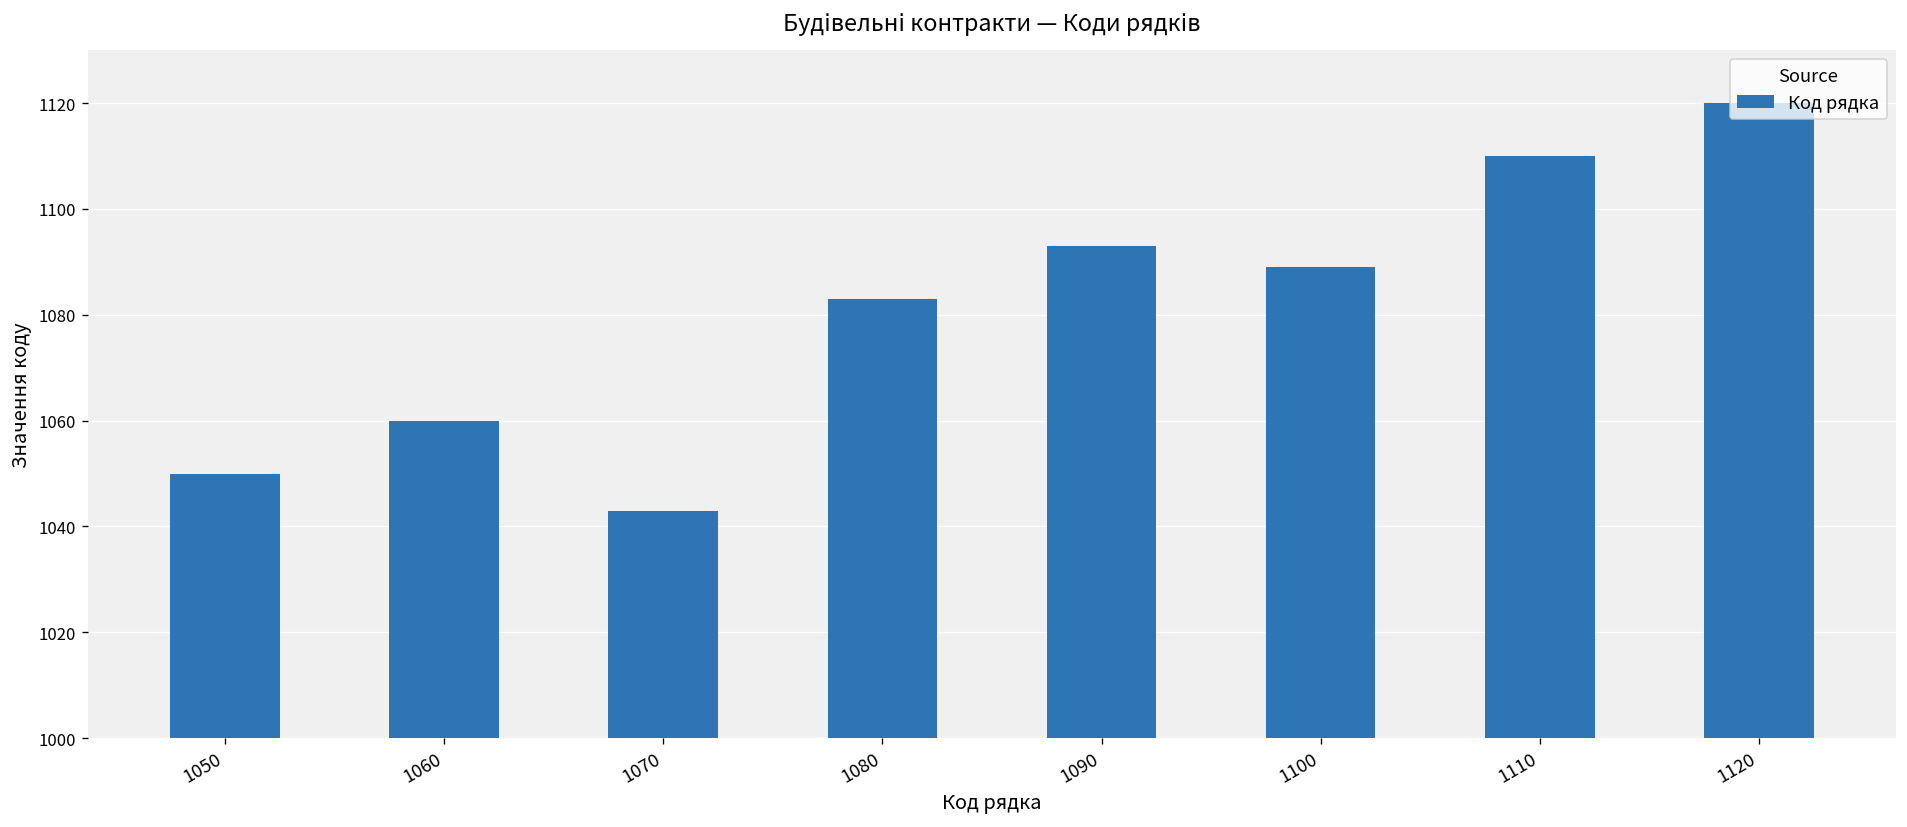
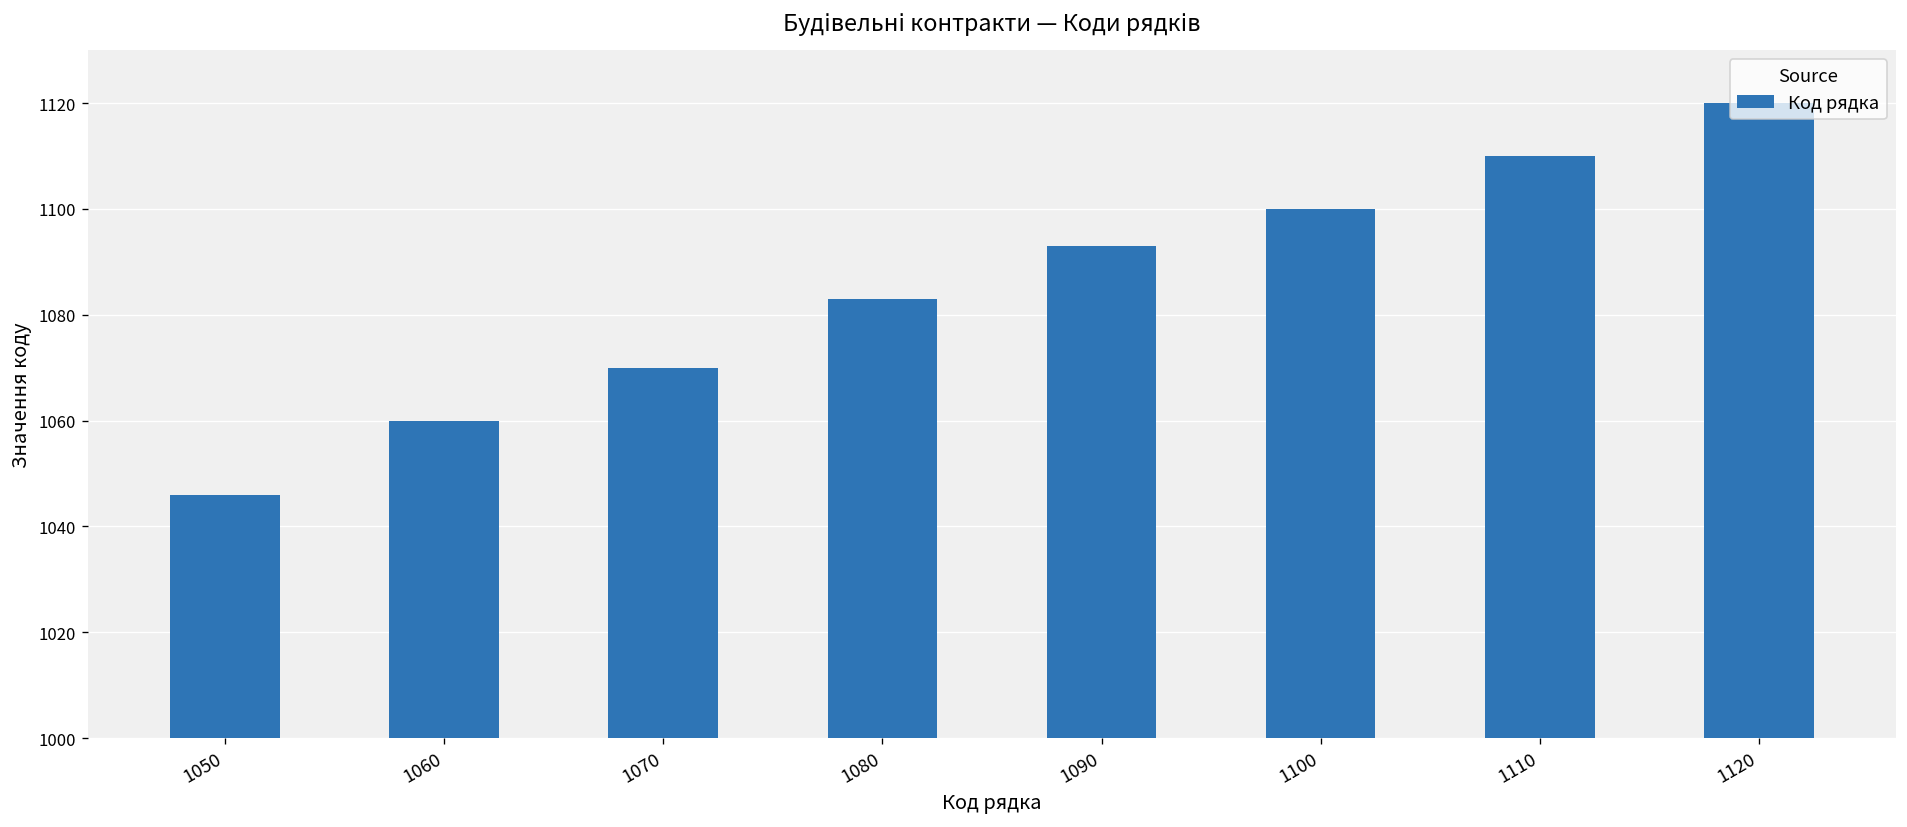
  {
-   "1050": 1050,
+   "1050": 1046,
    "1060": 1060,
-   "1070": 1043,
+   "1070": 1070,
    "1080": 1083,
    "1090": 1093,
-   "1100": 1089,
+   "1100": 1100,
    "1110": 1110
  }
